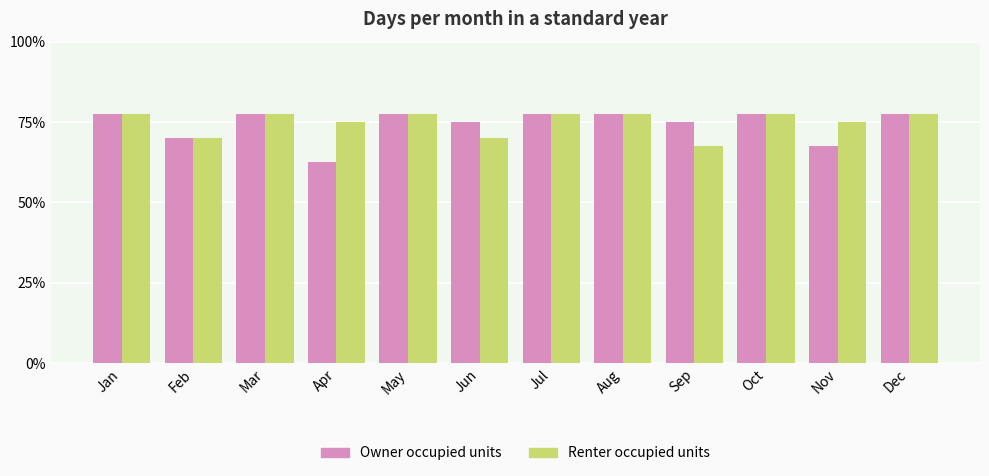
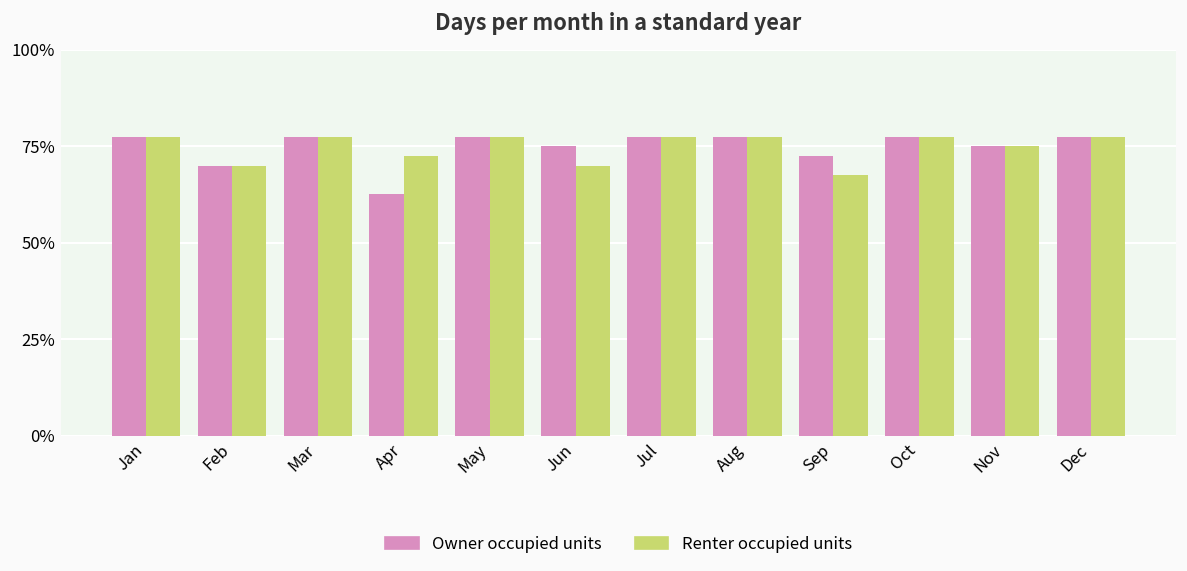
  {
    "Owner occupied units": {
      "Jan": "78%",
      "Feb": "70%",
      "Mar": "78%",
      "Apr": "63%",
      "May": "78%",
      "Jun": "75%",
      "Jul": "78%",
      "Aug": "78%",
-     "Sep": "75%",
+     "Sep": "73%",
      "Oct": "78%",
-     "Nov": "68%",
+     "Nov": "75%",
      "Dec": "78%"
    },
    "Renter occupied units": {
      "Jan": "78%",
      "Feb": "70%",
      "Mar": "78%",
-     "Apr": "75%",
+     "Apr": "73%",
      "May": "78%",
      "Jun": "70%",
      "Jul": "78%",
      "Aug": "78%",
      "Sep": "68%",
      "Oct": "78%",
      "Nov": "75%",
      "Dec": "78%"
    }
  }
